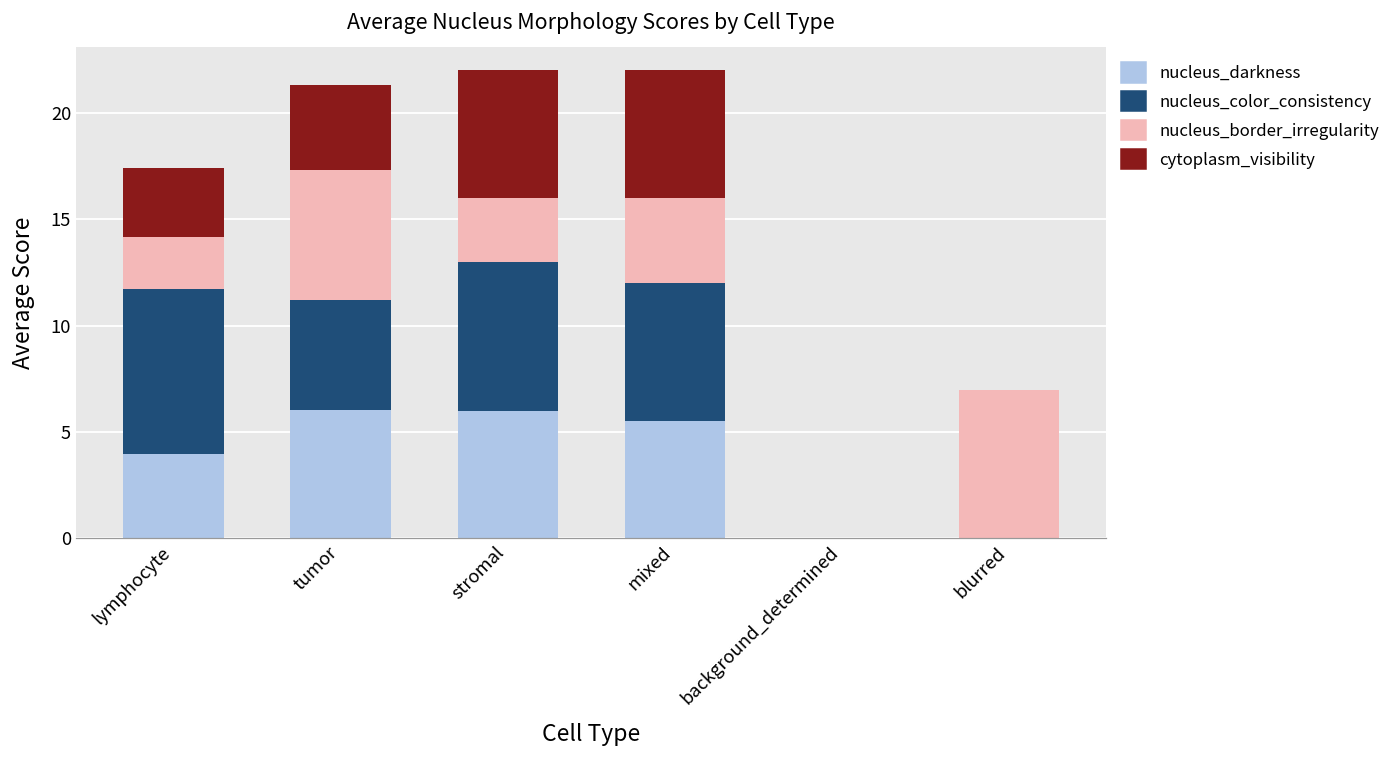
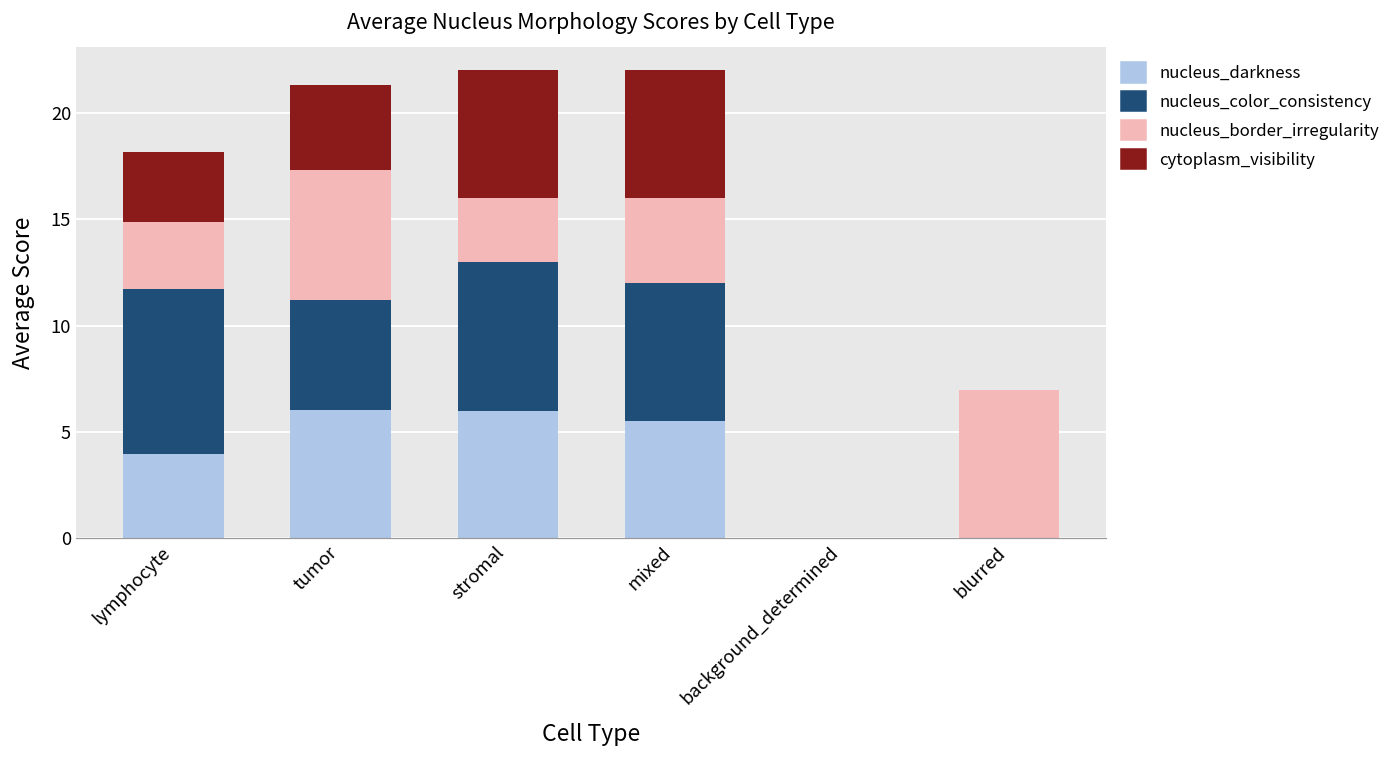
  {
    "nucleus_darkness": {
      "lymphocyte": 4.0,
      "tumor": 6.1,
      "stromal": 6.0,
      "mixed": 5.5,
      "background_determined": 0.0,
      "blurred": 0.0
    },
    "nucleus_color_consistency": {
      "lymphocyte": 7.7,
      "tumor": 5.1,
      "stromal": 7.0,
      "mixed": 6.5,
      "background_determined": 0.0,
      "blurred": 0.0
    },
    "nucleus_border_irregularity": {
-     "lymphocyte": 2.4,
+     "lymphocyte": 3.2,
      "tumor": 6.1,
      "stromal": 3.0,
      "mixed": 4.0,
      "background_determined": 0.0,
      "blurred": 7.0
    },
    "cytoplasm_visibility": {
      "lymphocyte": 3.3,
      "tumor": 4.0,
      "stromal": 6.0,
      "mixed": 6.0,
      "background_determined": 0.0,
      "blurred": 0.0
    }
  }
